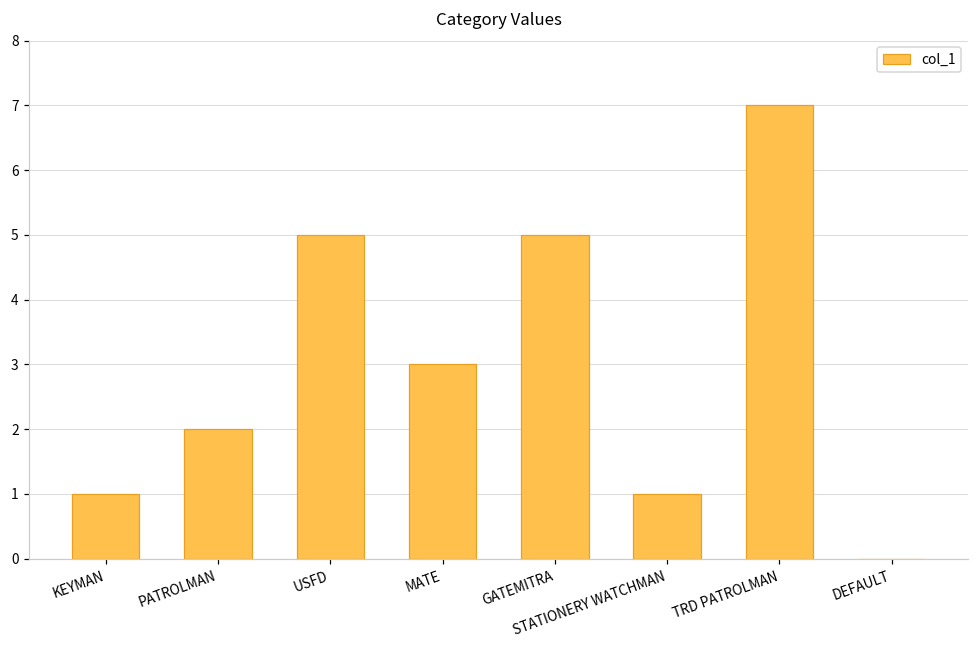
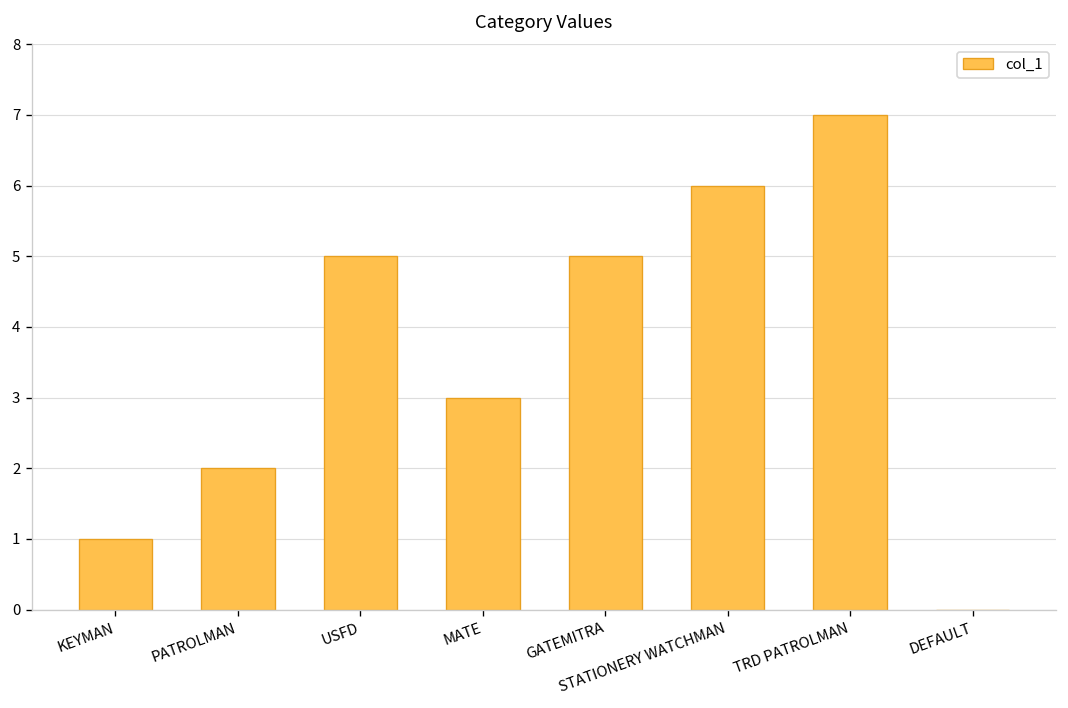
  {
    "KEYMAN": 1,
    "PATROLMAN": 2,
    "USFD": 5,
    "MATE": 3,
    "GATEMITRA": 5,
-   "STATIONERY WATCHMAN": 1,
+   "STATIONERY WATCHMAN": 6,
    "TRD PATROLMAN": 7,
    "DEFAULT": 0
  }
